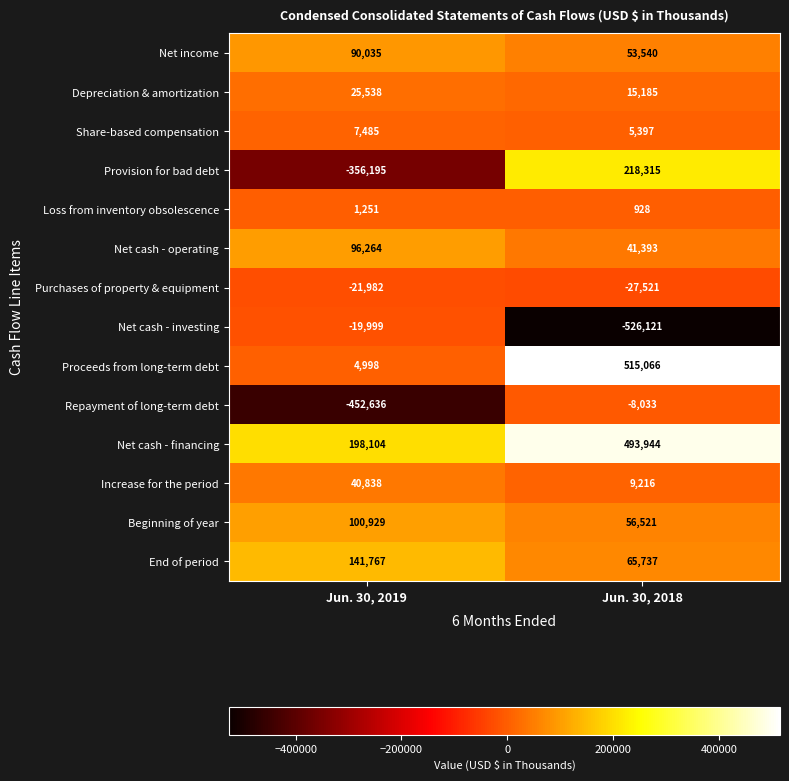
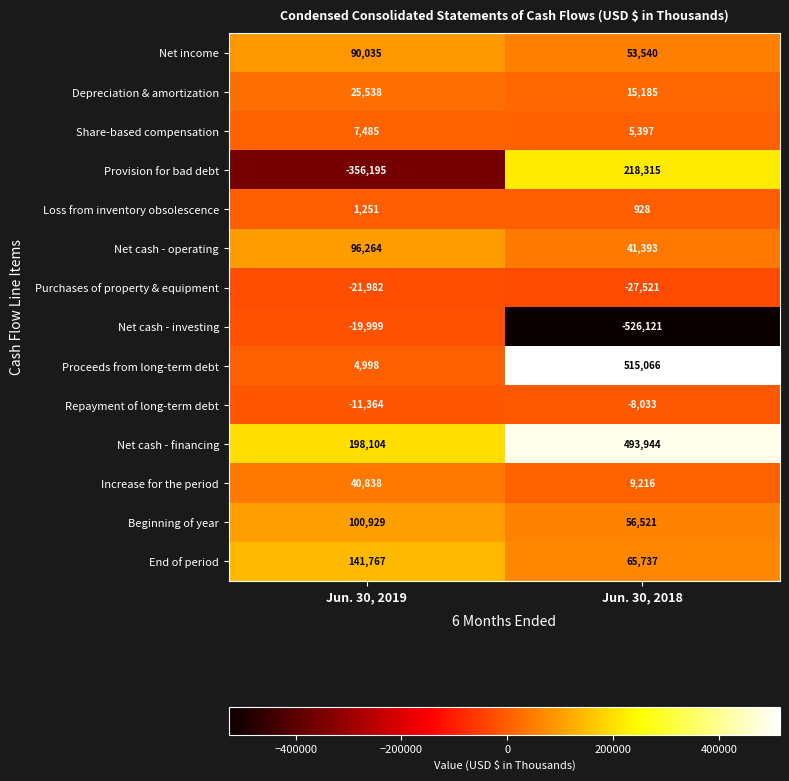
  {
    "Net income": {
      "Jun. 30, 2019": "90,035",
      "Jun. 30, 2018": "53,540"
    },
    "Depreciation & amortization": {
      "Jun. 30, 2019": "25,538",
      "Jun. 30, 2018": "15,185"
    },
    "Share-based compensation": {
      "Jun. 30, 2019": "7,485",
      "Jun. 30, 2018": "5,397"
    },
    "Provision for bad debt": {
      "Jun. 30, 2019": "-356,195",
      "Jun. 30, 2018": "218,315"
    },
    "Loss from inventory obsolescence": {
      "Jun. 30, 2019": "1,251",
      "Jun. 30, 2018": "928"
    },
    "Net cash - operating": {
      "Jun. 30, 2019": "96,264",
      "Jun. 30, 2018": "41,393"
    },
    "Purchases of property & equipment": {
      "Jun. 30, 2019": "-21,982",
      "Jun. 30, 2018": "-27,521"
    },
    "Net cash - investing": {
      "Jun. 30, 2019": "-19,999",
      "Jun. 30, 2018": "-526,121"
    },
    "Proceeds from long-term debt": {
      "Jun. 30, 2019": "4,998",
      "Jun. 30, 2018": "515,066"
    },
    "Repayment of long-term debt": {
-     "Jun. 30, 2019": "-452,636",
+     "Jun. 30, 2019": "-11,364",
      "Jun. 30, 2018": "-8,033"
    },
    "Net cash - financing": {
      "Jun. 30, 2019": "198,104",
      "Jun. 30, 2018": "493,944"
    },
    "Increase for the period": {
      "Jun. 30, 2019": "40,838",
      "Jun. 30, 2018": "9,216"
    },
    "Beginning of year": {
      "Jun. 30, 2019": "100,929",
      "Jun. 30, 2018": "56,521"
    },
    "End of period": {
      "Jun. 30, 2019": "141,767",
      "Jun. 30, 2018": "65,737"
    }
  }
